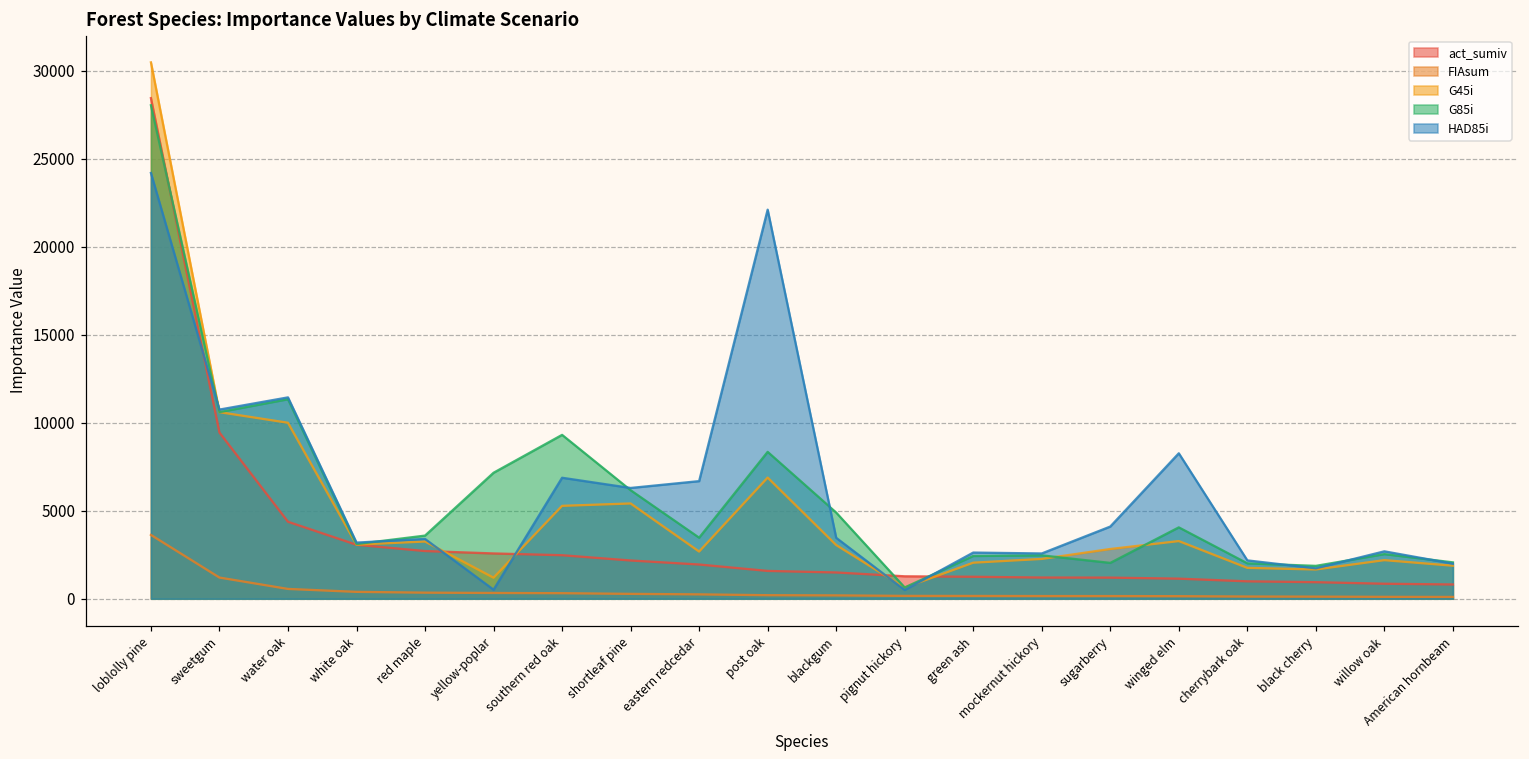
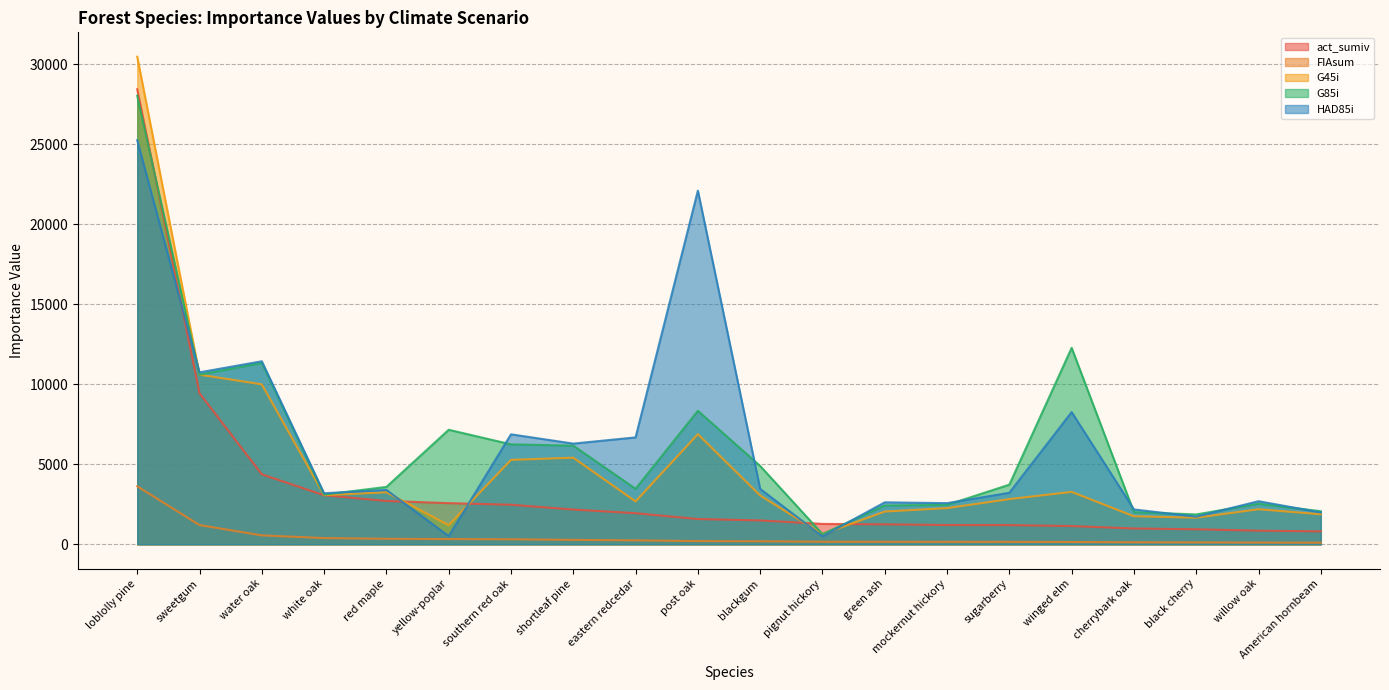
  {
    "G85i": {
      "loblolly pine": 28000,
      "red maple": 3600,
      "yellow-poplar": 7200,
-     "southern red oak": 9300,
+     "southern red oak": 6200,
      "eastern redcedar": 3500,
      "post oak": 8300,
      "blackgum": 4900,
      "green ash": 2400,
-     "sugarberry": 2000,
-     "winged elm": 4100,
+     "sugarberry": 3700,
+     "winged elm": 12300,
      "cherrybark oak": 2000
    },
    "HAD85i": {
-     "loblolly pine": 24200,
+     "loblolly pine": 25200,
      "yellow-poplar": 500,
      "southern red oak": 6900,
      "eastern redcedar": 6700,
      "post oak": 22100,
      "blackgum": 3500,
      "green ash": 2600,
-     "sugarberry": 4100,
+     "sugarberry": 3200,
      "winged elm": 8300,
      "cherrybark oak": 2200
    }
  }
